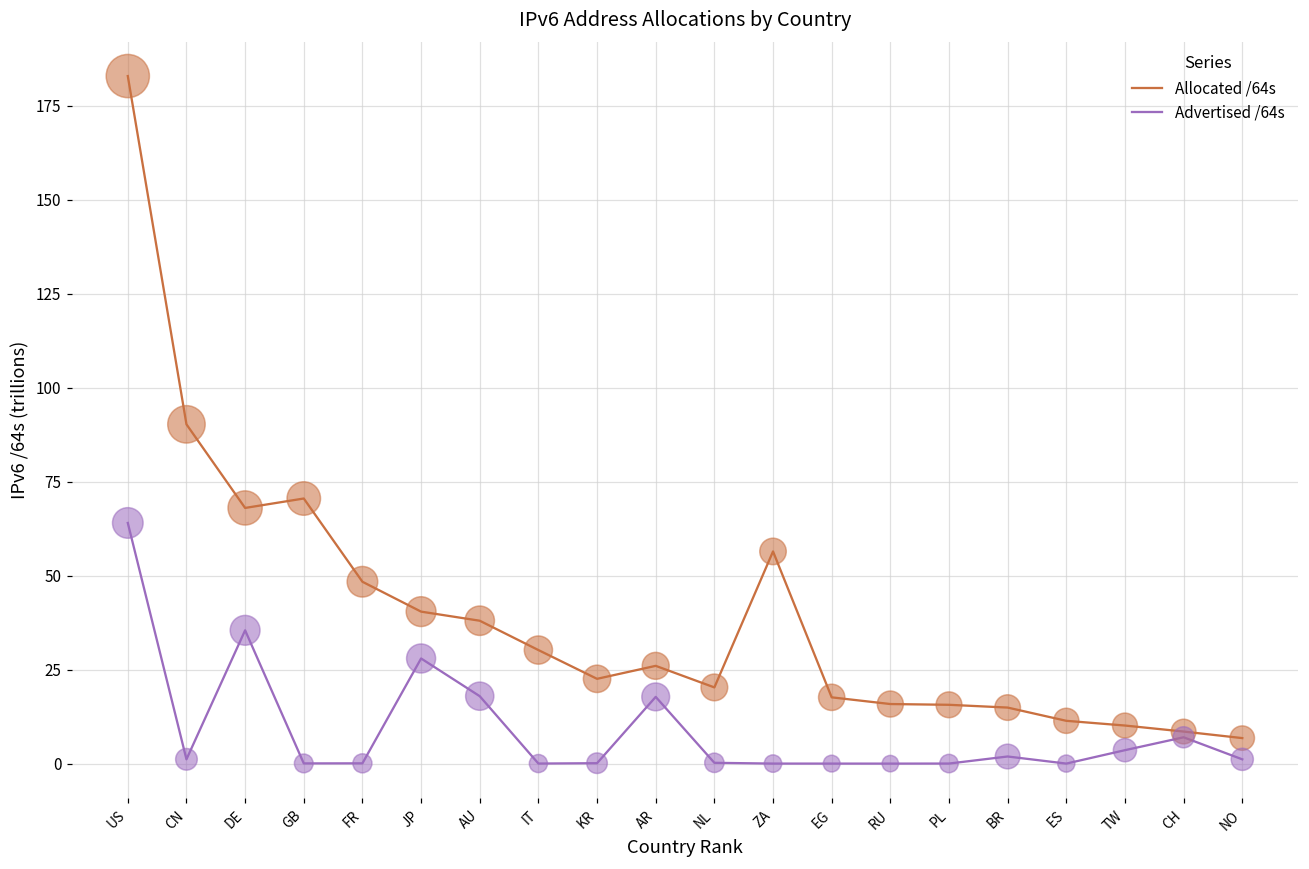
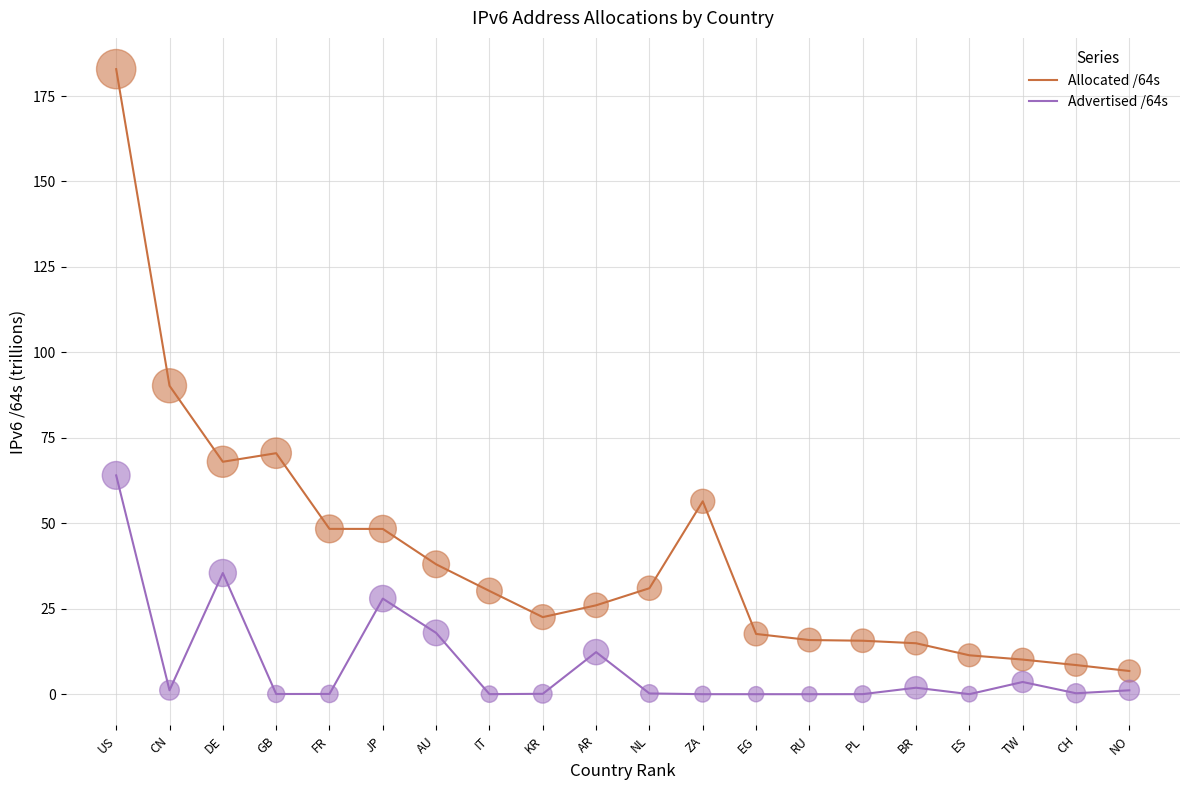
  {
    "Allocated /64s": {
      "US": 183,
      "CN": 90,
      "DE": 68,
      "GB": 71,
      "FR": 48,
-     "JP": 40,
+     "JP": 48,
      "AU": 38,
      "IT": 30,
      "KR": 23,
      "AR": 26,
-     "NL": 20,
+     "NL": 31,
      "ZA": 56,
      "EG": 18,
      "RU": 16,
      "PL": 16,
      "BR": 15,
      "ES": 11,
      "TW": 10,
      "CH": 9,
      "NO": 7
    },
    "Advertised /64s": {
      "US": 64,
      "CN": 1,
      "DE": 35,
      "GB": 0,
      "FR": 0,
      "JP": 28,
      "AU": 18,
      "IT": 0,
      "KR": 0,
-     "AR": 18,
+     "AR": 12,
      "NL": 0,
      "ZA": 0,
      "EG": 0,
      "RU": 0,
      "PL": 0,
      "BR": 2,
      "ES": 0,
      "TW": 4,
-     "CH": 7,
+     "CH": 0,
      "NO": 1
    }
  }
